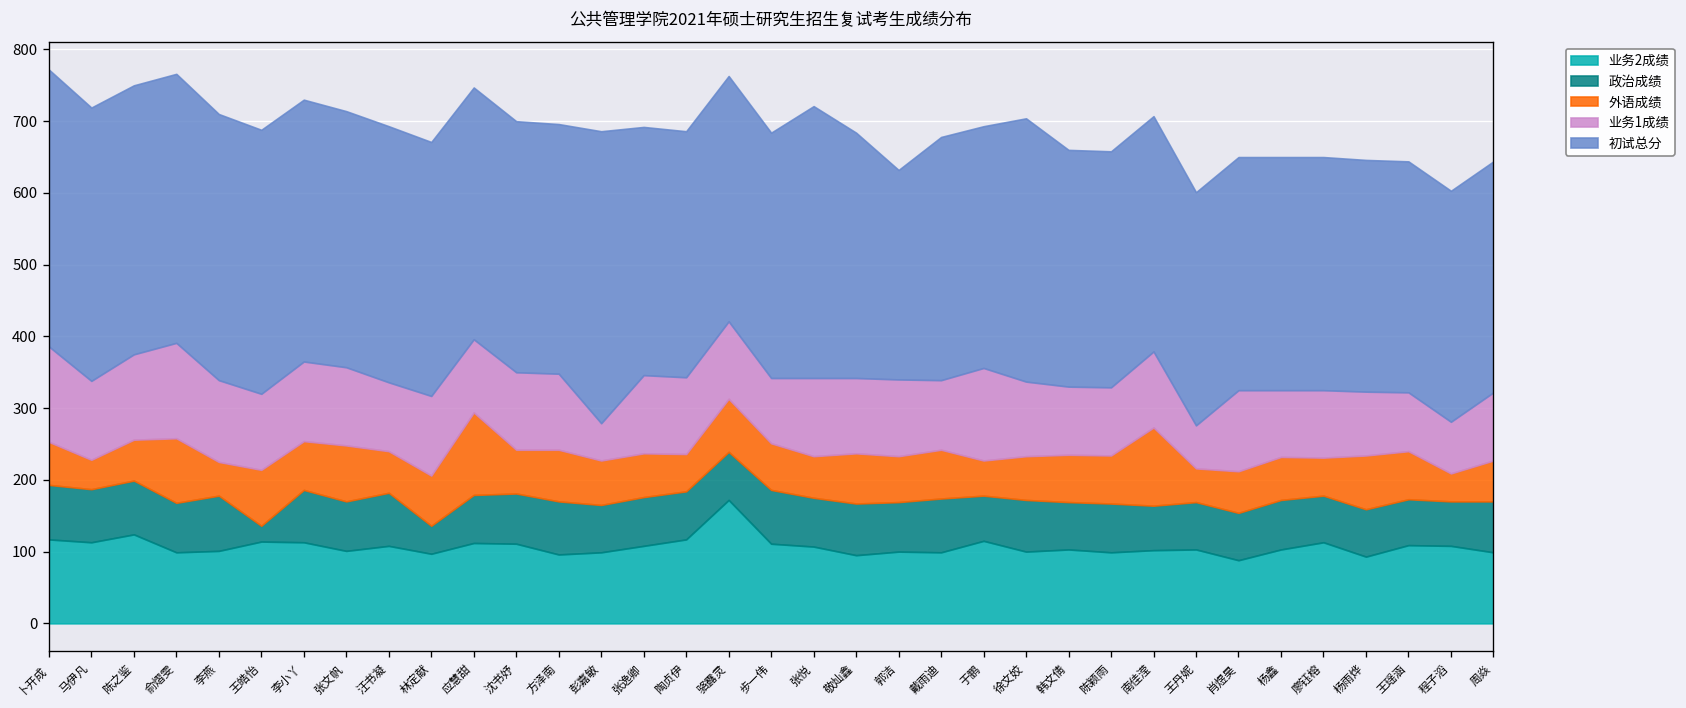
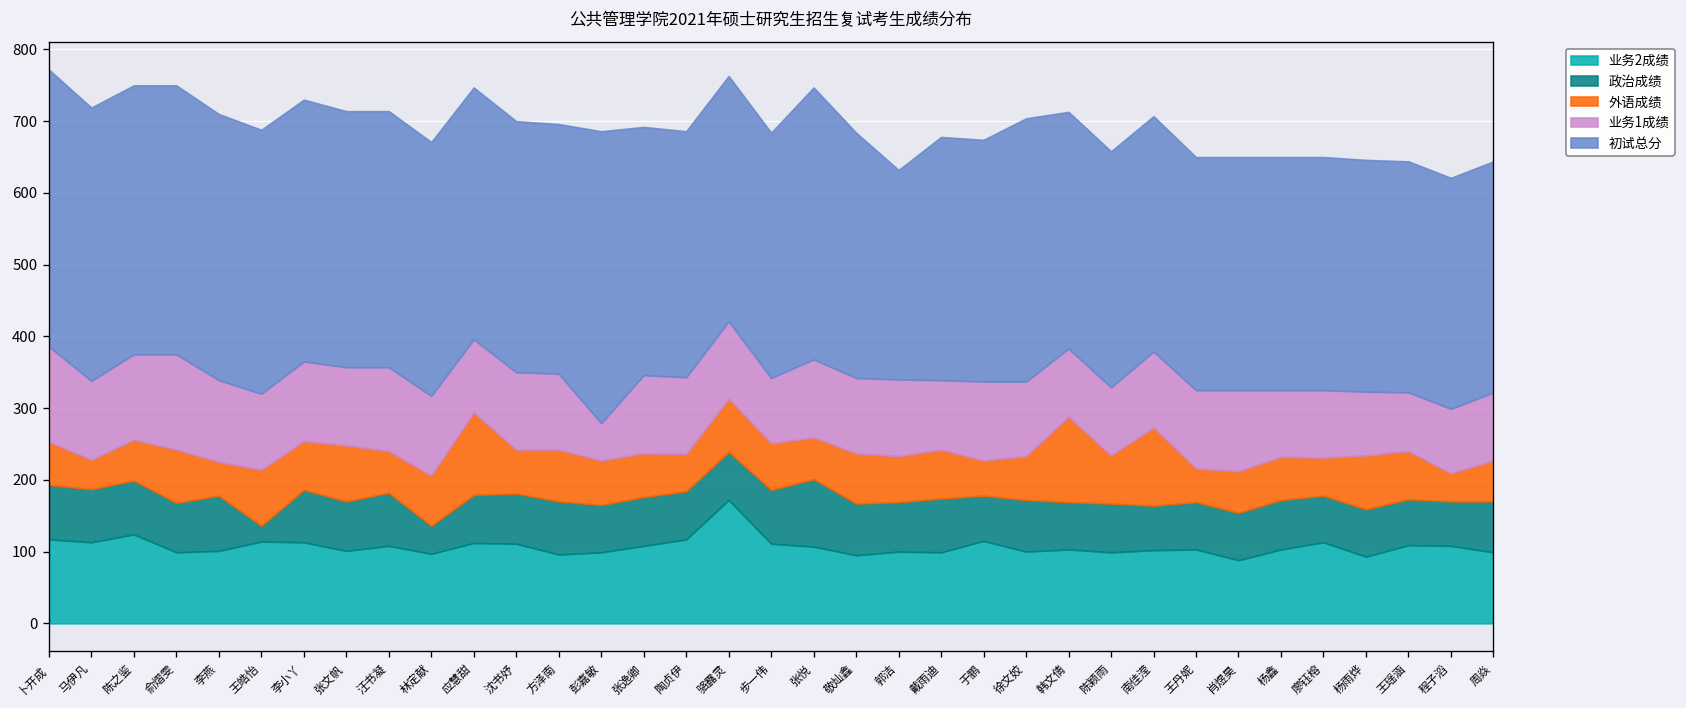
  {
    "业务2成绩": {
      "卜开成": 120,
      "马伊凡": 110,
      "陈之鉴": 120,
      "俞熠雯": 100,
      "李燕": 100,
      "王皓怡": 110,
      "李小丫": 110,
      "张文帆": 100,
      "汪书凝": 110,
      "林定献": 100,
      "应慧甜": 110,
      "沈书妤": 110,
      "方泽南": 100,
      "彭嘉敏": 100,
      "张逸卿": 110,
      "陶贞伊": 120,
      "骆露灵": 170,
      "步一伟": 110,
      "张悦": 110,
      "敬灿鑫": 100,
      "郭洁": 100,
      "戴雨迪": 100,
      "于鹏": 120,
      "徐文姣": 100,
      "韩文倩": 100,
      "陈颖雨": 100,
      "南佳滢": 100,
      "王丹妮": 100,
      "肖煜昊": 90,
      "杨鑫": 100,
      "廖钰榕": 110,
      "杨雨烨": 90,
      "王瑶涵": 110,
      "程子滔": 110,
      "周焱": 100
    },
    "政治成绩": {
      "卜开成": 80,
      "马伊凡": 70,
      "陈之鉴": 80,
      "俞熠雯": 70,
      "李燕": 80,
      "王皓怡": 20,
      "李小丫": 70,
      "张文帆": 70,
      "汪书凝": 70,
      "林定献": 40,
      "应慧甜": 70,
      "沈书妤": 70,
      "方泽南": 70,
      "彭嘉敏": 70,
      "张逸卿": 70,
      "陶贞伊": 70,
      "骆露灵": 70,
      "步一伟": 80,
-     "张悦": 70,
+     "张悦": 90,
      "敬灿鑫": 70,
      "郭洁": 70,
      "戴雨迪": 80,
      "于鹏": 60,
      "徐文姣": 70,
      "韩文倩": 70,
      "陈颖雨": 70,
      "南佳滢": 60,
      "王丹妮": 70,
      "肖煜昊": 70,
      "杨鑫": 70,
      "廖钰榕": 70,
      "杨雨烨": 70,
      "王瑶涵": 60,
      "程子滔": 60,
      "周焱": 70
    },
    "外语成绩": {
      "卜开成": 60,
      "马伊凡": 40,
      "陈之鉴": 60,
-     "俞熠雯": 90,
+     "俞熠雯": 70,
      "李燕": 50,
      "王皓怡": 80,
      "李小丫": 70,
      "张文帆": 80,
      "汪书凝": 60,
      "林定献": 70,
      "应慧甜": 120,
      "沈书妤": 60,
      "方泽南": 70,
      "彭嘉敏": 60,
      "张逸卿": 60,
      "陶贞伊": 50,
      "骆露灵": 70,
      "步一伟": 70,
      "张悦": 60,
      "敬灿鑫": 70,
      "郭洁": 60,
      "戴雨迪": 70,
      "于鹏": 50,
      "徐文姣": 60,
-     "韩文倩": 70,
+     "韩文倩": 120,
      "陈颖雨": 70,
      "南佳滢": 110,
      "王丹妮": 50,
      "肖煜昊": 60,
      "杨鑫": 60,
      "廖钰榕": 50,
      "杨雨烨": 80,
      "王瑶涵": 70,
      "程子滔": 40,
      "周焱": 60
    },
    "业务1成绩": {
      "卜开成": 130,
      "马伊凡": 110,
      "陈之鉴": 120,
      "俞熠雯": 130,
      "李燕": 110,
      "王皓怡": 110,
      "李小丫": 110,
      "张文帆": 110,
-     "汪书凝": 100,
+     "汪书凝": 120,
      "林定献": 110,
      "应慧甜": 100,
      "沈书妤": 110,
      "方泽南": 110,
      "彭嘉敏": 50,
      "张逸卿": 110,
      "陶贞伊": 110,
      "骆露灵": 110,
      "步一伟": 90,
      "张悦": 110,
      "敬灿鑫": 110,
      "郭洁": 110,
      "戴雨迪": 100,
-     "于鹏": 130,
+     "于鹏": 110,
      "徐文姣": 100,
      "韩文倩": 100,
      "陈颖雨": 100,
      "南佳滢": 110,
-     "王丹妮": 60,
+     "王丹妮": 110,
      "肖煜昊": 110,
      "杨鑫": 90,
      "廖钰榕": 90,
      "杨雨烨": 90,
      "王瑶涵": 80,
-     "程子滔": 70,
+     "程子滔": 90,
      "周焱": 100
    },
    "初试总分": {
      "卜开成": 390,
      "马伊凡": 380,
      "陈之鉴": 380,
      "俞熠雯": 380,
      "李燕": 370,
      "王皓怡": 370,
      "李小丫": 370,
      "张文帆": 360,
      "汪书凝": 360,
      "林定献": 350,
      "应慧甜": 350,
      "沈书妤": 350,
      "方泽南": 350,
      "彭嘉敏": 410,
      "张逸卿": 350,
      "陶贞伊": 340,
      "骆露灵": 340,
      "步一伟": 340,
      "张悦": 380,
      "敬灿鑫": 340,
      "郭洁": 290,
      "戴雨迪": 340,
      "于鹏": 340,
      "徐文姣": 370,
      "韩文倩": 330,
      "陈颖雨": 330,
      "南佳滢": 330,
      "王丹妮": 330,
      "肖煜昊": 330,
      "杨鑫": 330,
      "廖钰榕": 330,
      "杨雨烨": 320,
      "王瑶涵": 320,
      "程子滔": 320,
      "周焱": 320
    }
  }
